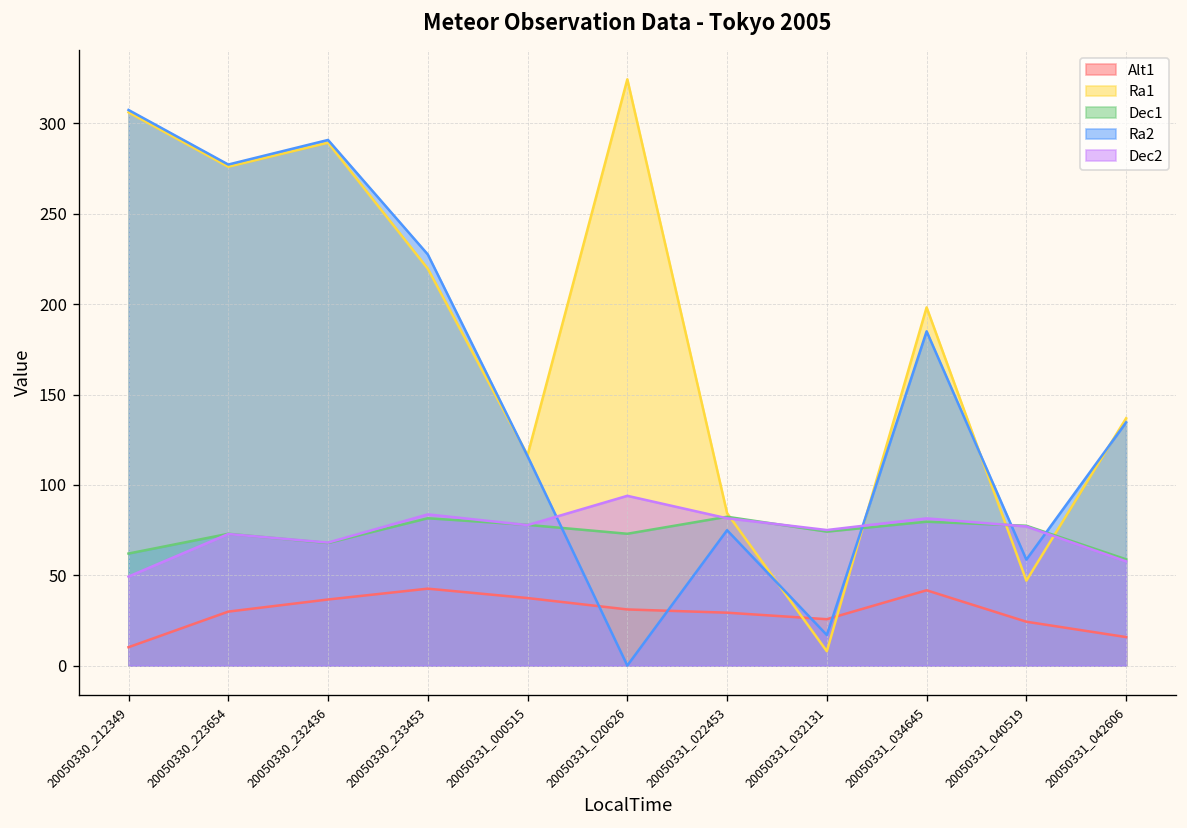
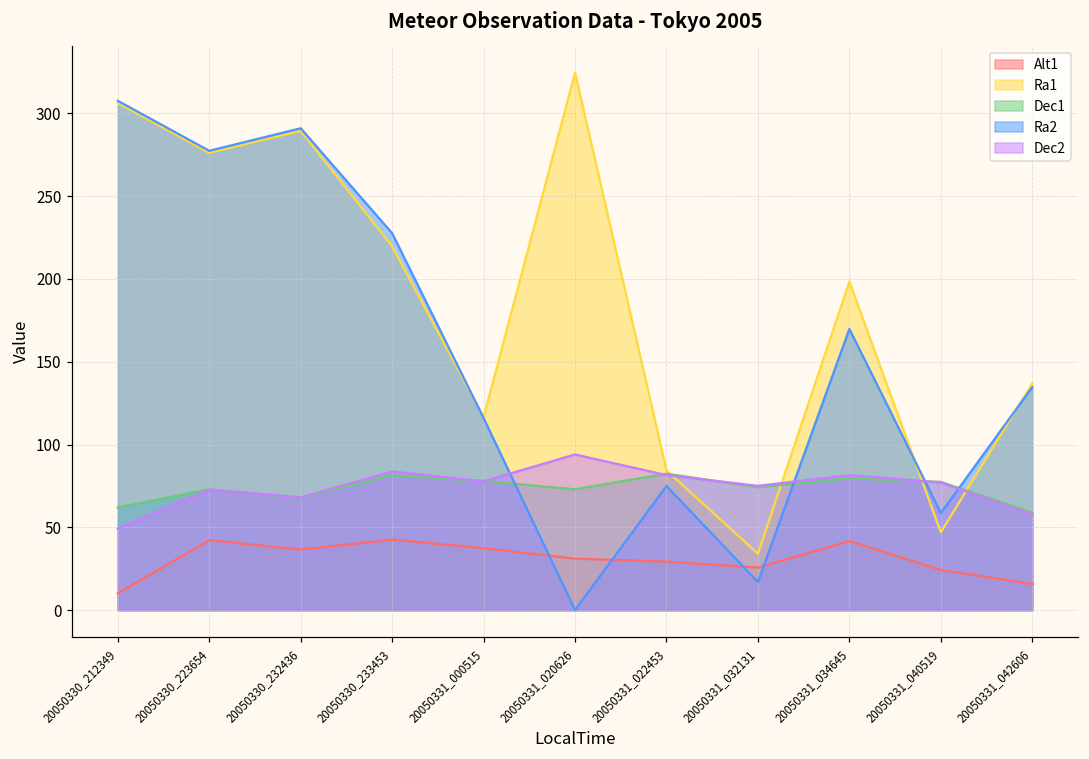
  {
    "Alt1": {
      "20050330_212349": 10,
-     "20050330_223654": 30,
+     "20050330_223654": 42,
      "20050330_232436": 37,
      "20050330_233453": 43,
      "20050331_000515": 37,
      "20050331_020626": 31,
      "20050331_022453": 29,
      "20050331_032131": 26,
      "20050331_034645": 42,
      "20050331_040519": 24,
      "20050331_042606": 16
    },
    "Ra1": {
      "20050330_233453": 220,
      "20050331_020626": 324,
      "20050331_022453": 84,
-     "20050331_032131": 8,
+     "20050331_032131": 34,
      "20050331_034645": 198,
      "20050331_040519": 47,
      "20050331_042606": 137
    },
    "Dec1": {
      "20050330_212349": 62,
      "20050330_233453": 82,
      "20050331_020626": 73,
      "20050331_034645": 80
    },
    "Ra2": {
      "20050330_233453": 228,
      "20050331_020626": 0,
      "20050331_022453": 75,
      "20050331_032131": 17,
-     "20050331_034645": 185,
+     "20050331_034645": 170,
      "20050331_040519": 59,
      "20050331_042606": 135
    },
    "Dec2": {
      "20050330_212349": 49,
      "20050330_233453": 84,
      "20050331_020626": 94,
      "20050331_034645": 81
    }
  }
